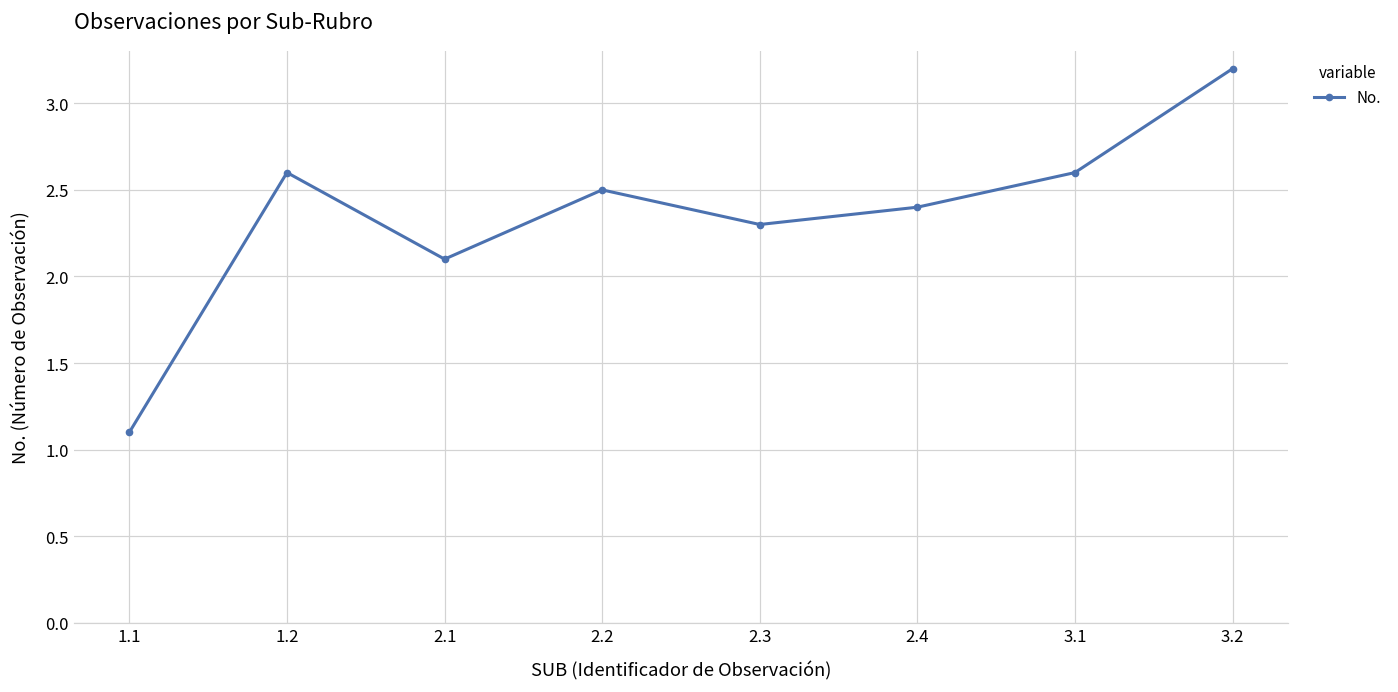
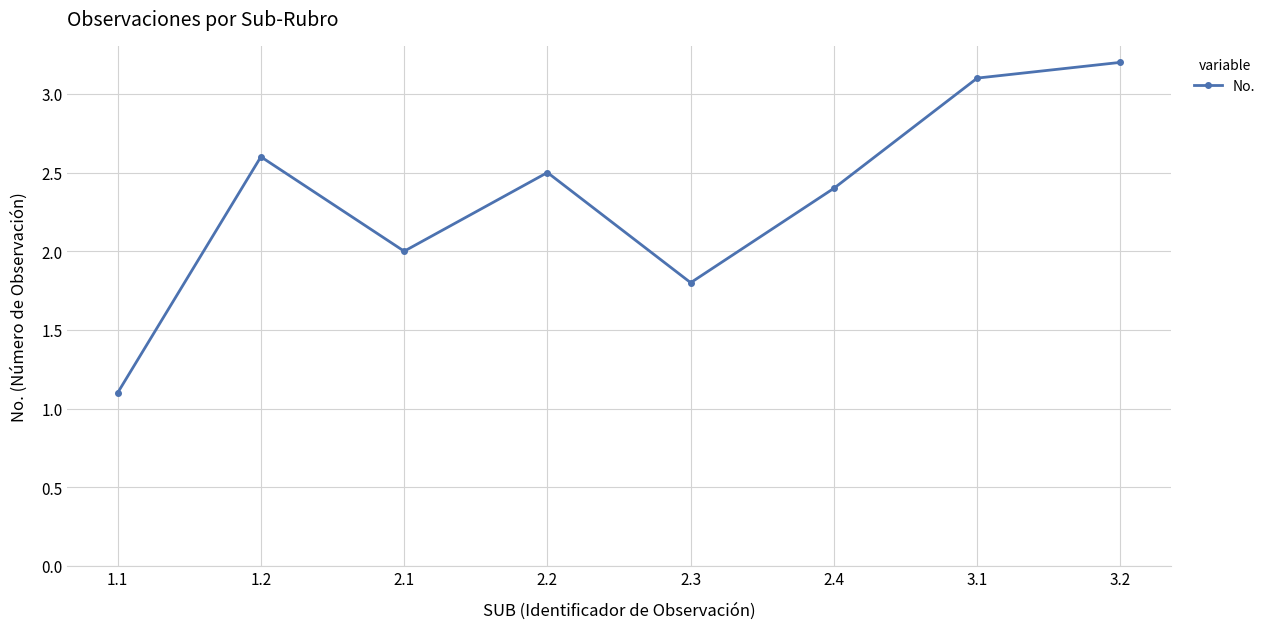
  {
    "1.1": 1.1,
    "1.2": 2.6,
-   "2.1": 2.1,
+   "2.1": 2.0,
    "2.2": 2.5,
-   "2.3": 2.3,
+   "2.3": 1.8,
    "2.4": 2.4,
-   "3.1": 2.6,
+   "3.1": 3.1,
    "3.2": 3.2
  }
